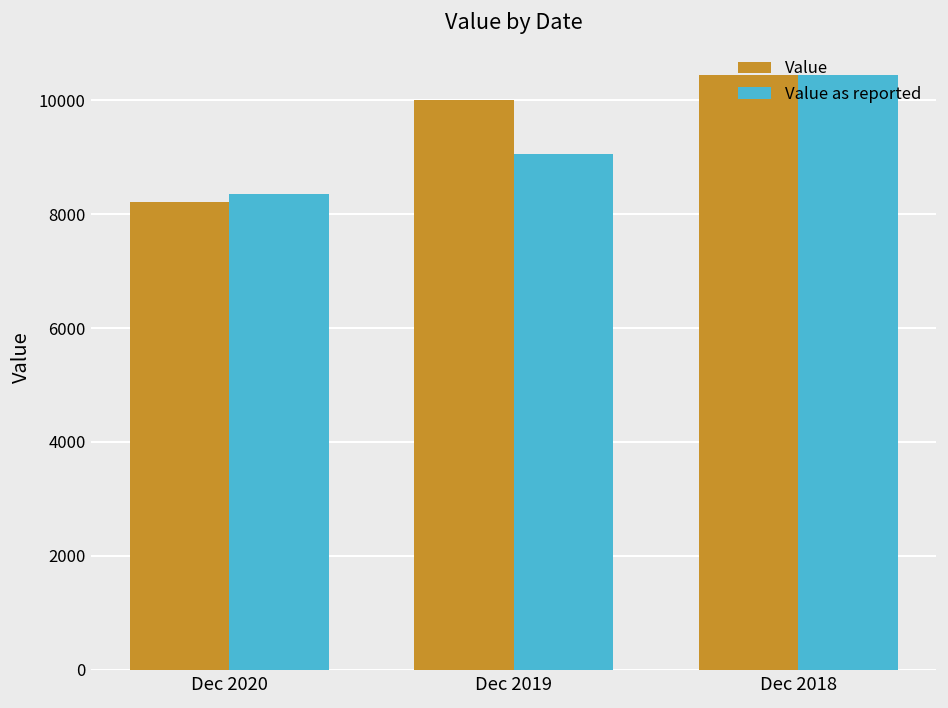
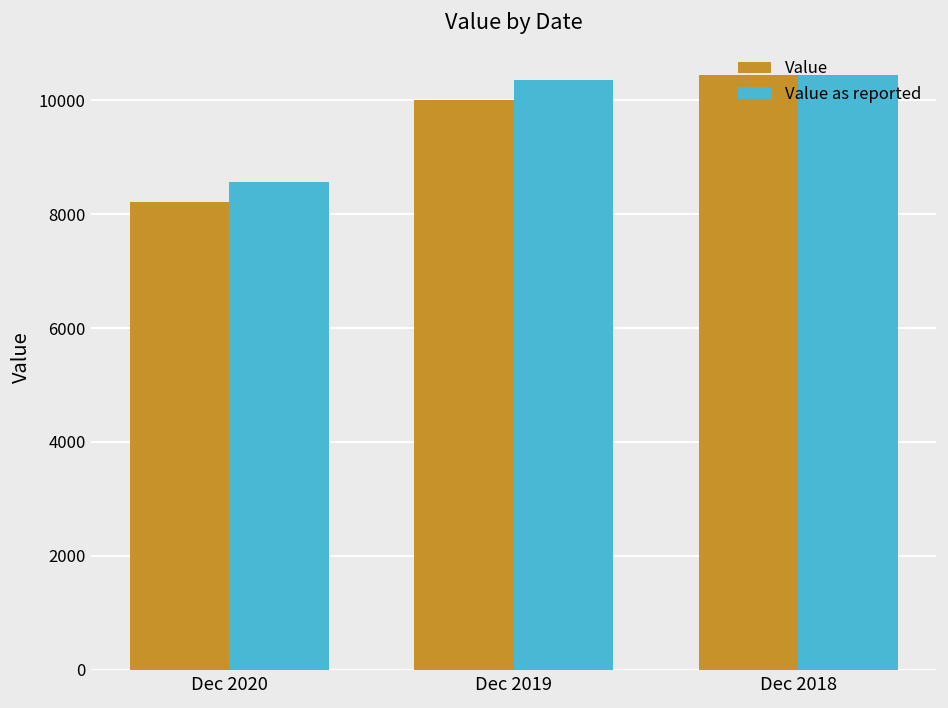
  {
    "Value": {
      "Dec 2020": 8200,
      "Dec 2019": 10000,
      "Dec 2018": 10400
    },
    "Value as reported": {
-     "Dec 2020": 8400,
-     "Dec 2019": 9100,
+     "Dec 2020": 8600,
+     "Dec 2019": 10300,
      "Dec 2018": 10400
    }
  }
